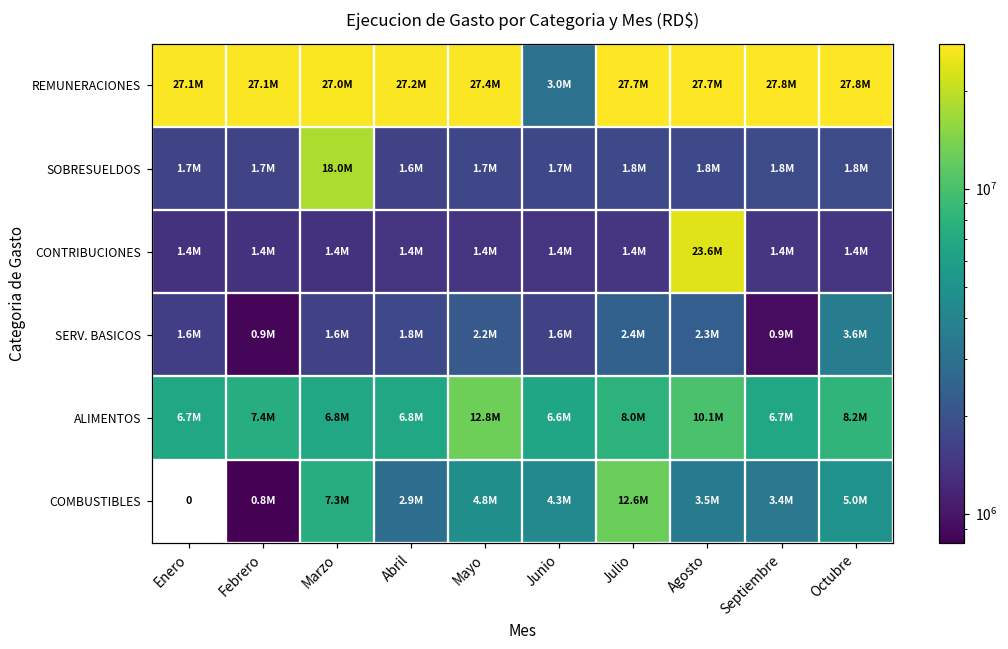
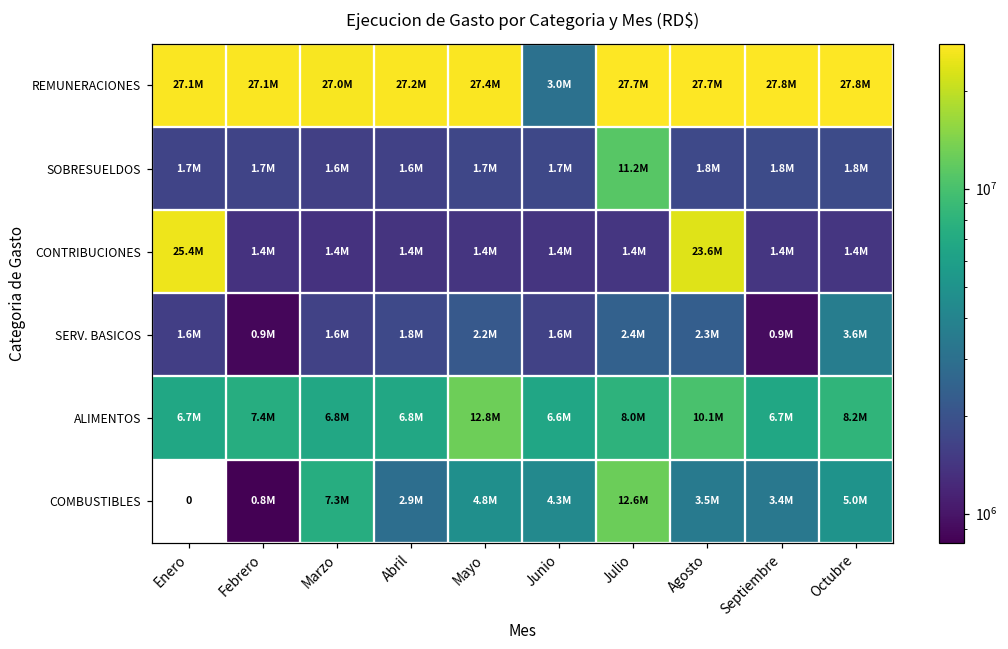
  {
    "REMUNERACIONES": {
      "Enero": "27.1M",
      "Febrero": "27.1M",
      "Marzo": "27.0M",
      "Abril": "27.2M",
      "Mayo": "27.4M",
      "Junio": "3.0M",
      "Julio": "27.7M",
      "Agosto": "27.7M",
      "Septiembre": "27.8M",
      "Octubre": "27.8M"
    },
    "SOBRESUELDOS": {
      "Enero": "1.7M",
      "Febrero": "1.7M",
-     "Marzo": "18.0M",
+     "Marzo": "1.6M",
      "Abril": "1.6M",
      "Mayo": "1.7M",
      "Junio": "1.7M",
-     "Julio": "1.8M",
+     "Julio": "11.2M",
      "Agosto": "1.8M",
      "Septiembre": "1.8M",
      "Octubre": "1.8M"
    },
    "CONTRIBUCIONES": {
-     "Enero": "1.4M",
+     "Enero": "25.4M",
      "Febrero": "1.4M",
      "Marzo": "1.4M",
      "Abril": "1.4M",
      "Mayo": "1.4M",
      "Junio": "1.4M",
      "Julio": "1.4M",
      "Agosto": "23.6M",
      "Septiembre": "1.4M",
      "Octubre": "1.4M"
    },
    "SERV. BASICOS": {
      "Enero": "1.6M",
      "Febrero": "0.9M",
      "Marzo": "1.6M",
      "Abril": "1.8M",
      "Mayo": "2.2M",
      "Junio": "1.6M",
      "Julio": "2.4M",
      "Agosto": "2.3M",
      "Septiembre": "0.9M",
      "Octubre": "3.6M"
    },
    "ALIMENTOS": {
      "Enero": "6.7M",
      "Febrero": "7.4M",
      "Marzo": "6.8M",
      "Abril": "6.8M",
      "Mayo": "12.8M",
      "Junio": "6.6M",
      "Julio": "8.0M",
      "Agosto": "10.1M",
      "Septiembre": "6.7M",
      "Octubre": "8.2M"
    },
    "COMBUSTIBLES": {
      "Enero": "0",
      "Febrero": "0.8M",
      "Marzo": "7.3M",
      "Abril": "2.9M",
      "Mayo": "4.8M",
      "Junio": "4.3M",
      "Julio": "12.6M",
      "Agosto": "3.5M",
      "Septiembre": "3.4M",
      "Octubre": "5.0M"
    }
  }
